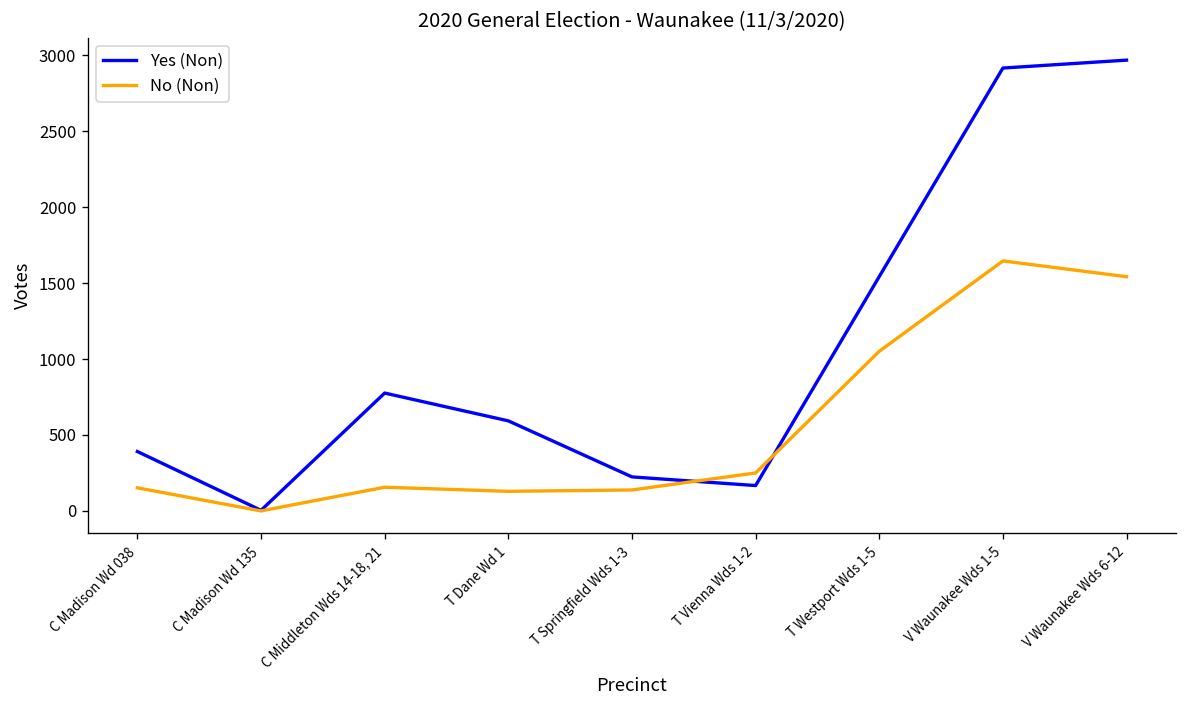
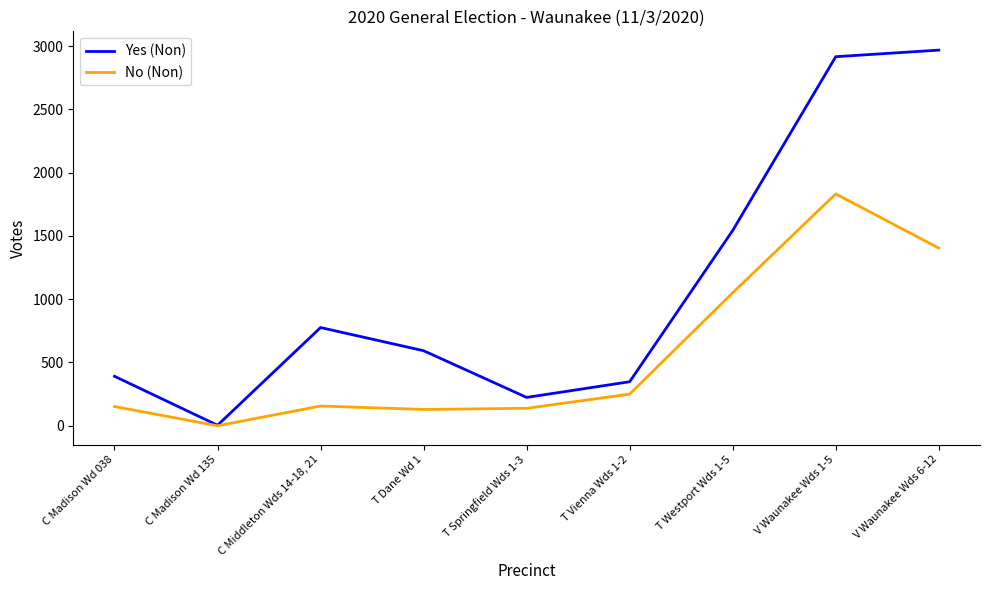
  {
    "Yes (Non)": {
      "C Madison Wd 038": 390,
      "C Middleton Wds 14-18, 21": 780,
      "T Dane Wd 1": 590,
      "T Springfield Wds 1-3": 220,
-     "T Vienna Wds 1-2": 170,
+     "T Vienna Wds 1-2": 350,
      "T Westport Wds 1-5": 1540,
      "V Waunakee Wds 1-5": 2920,
      "V Waunakee Wds 6-12": 2970
    },
    "No (Non)": {
      "C Madison Wd 038": 150,
      "C Middleton Wds 14-18, 21": 160,
      "T Dane Wd 1": 130,
      "T Springfield Wds 1-3": 140,
      "T Vienna Wds 1-2": 250,
      "T Westport Wds 1-5": 1050,
-     "V Waunakee Wds 1-5": 1650,
-     "V Waunakee Wds 6-12": 1540
+     "V Waunakee Wds 1-5": 1830,
+     "V Waunakee Wds 6-12": 1400
    }
  }
